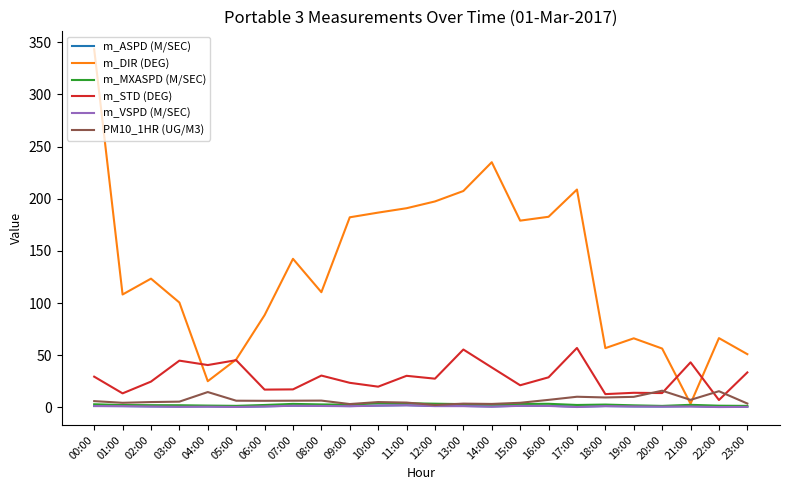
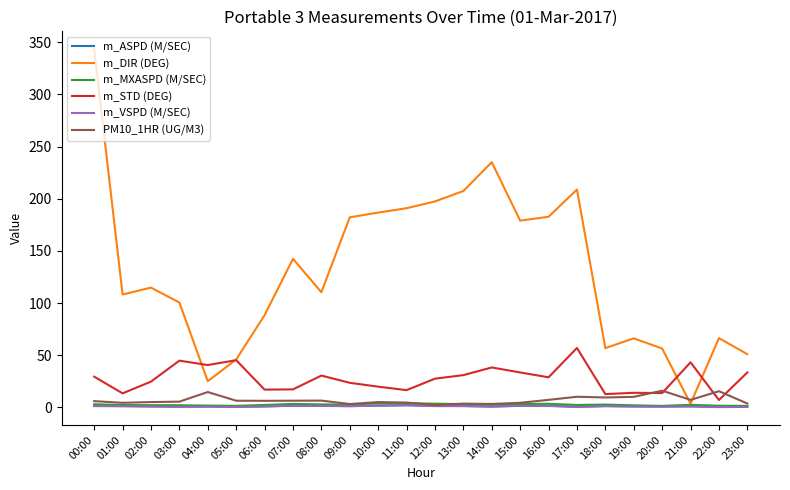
  {
    "m_DIR (DEG)": {
      "01:00": 108,
-     "02:00": 123,
+     "02:00": 115,
      "03:00": 101,
      "04:00": 25,
      "06:00": 88,
      "07:00": 142,
      "08:00": 110,
      "09:00": 182,
      "10:00": 187,
      "11:00": 191,
      "12:00": 197,
      "13:00": 207,
      "14:00": 235,
      "15:00": 179,
      "16:00": 183,
      "17:00": 209,
      "18:00": 57,
      "19:00": 66,
      "20:00": 56,
      "22:00": 66,
      "23:00": 51
    },
    "m_STD (DEG)": {
      "00:00": 29,
      "01:00": 13,
      "02:00": 25,
      "03:00": 45,
      "04:00": 41,
      "06:00": 17,
      "07:00": 17,
      "08:00": 30,
      "09:00": 24,
      "10:00": 20,
-     "11:00": 30,
+     "11:00": 17,
      "12:00": 28,
-     "13:00": 55,
+     "13:00": 31,
      "14:00": 38,
-     "15:00": 21,
+     "15:00": 34,
      "16:00": 29,
      "17:00": 57,
      "18:00": 13,
      "19:00": 14,
      "21:00": 43,
      "22:00": 7,
      "23:00": 34
    },
    "PM10_1HR (UG/M3)": {
      "00:00": 6,
      "02:00": 5,
      "03:00": 6,
      "04:00": 15,
      "05:00": 6,
      "06:00": 6,
      "07:00": 6,
      "08:00": 7,
      "16:00": 7,
      "17:00": 10,
      "18:00": 10,
      "19:00": 10,
      "21:00": 7,
      "22:00": 16
    }
  }
